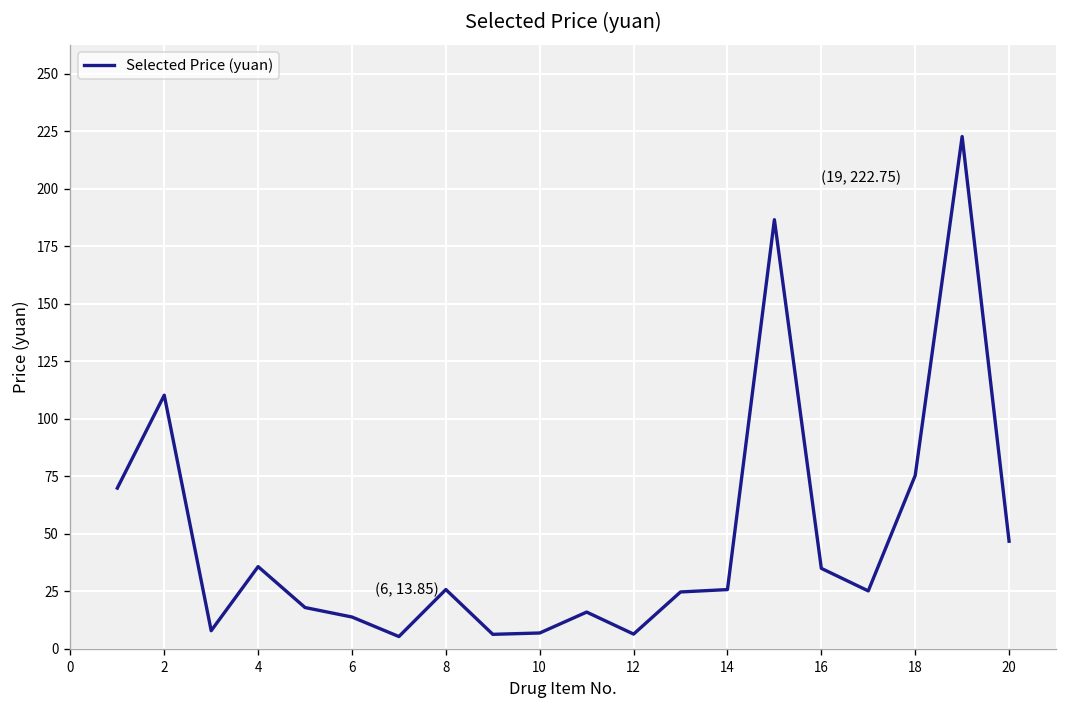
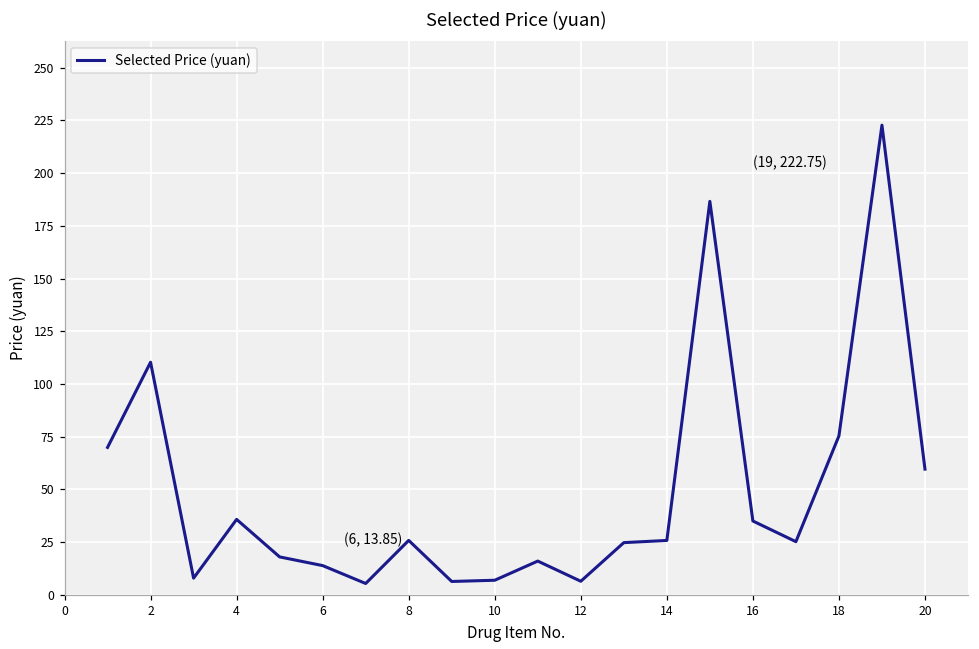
  {
    "2": 110,
    "4": 36,
    "6": 14,
    "10": 7,
    "12": 6,
    "14": 26,
    "16": 35,
    "18": 75,
-   "20": 47
+   "20": 60
  }
